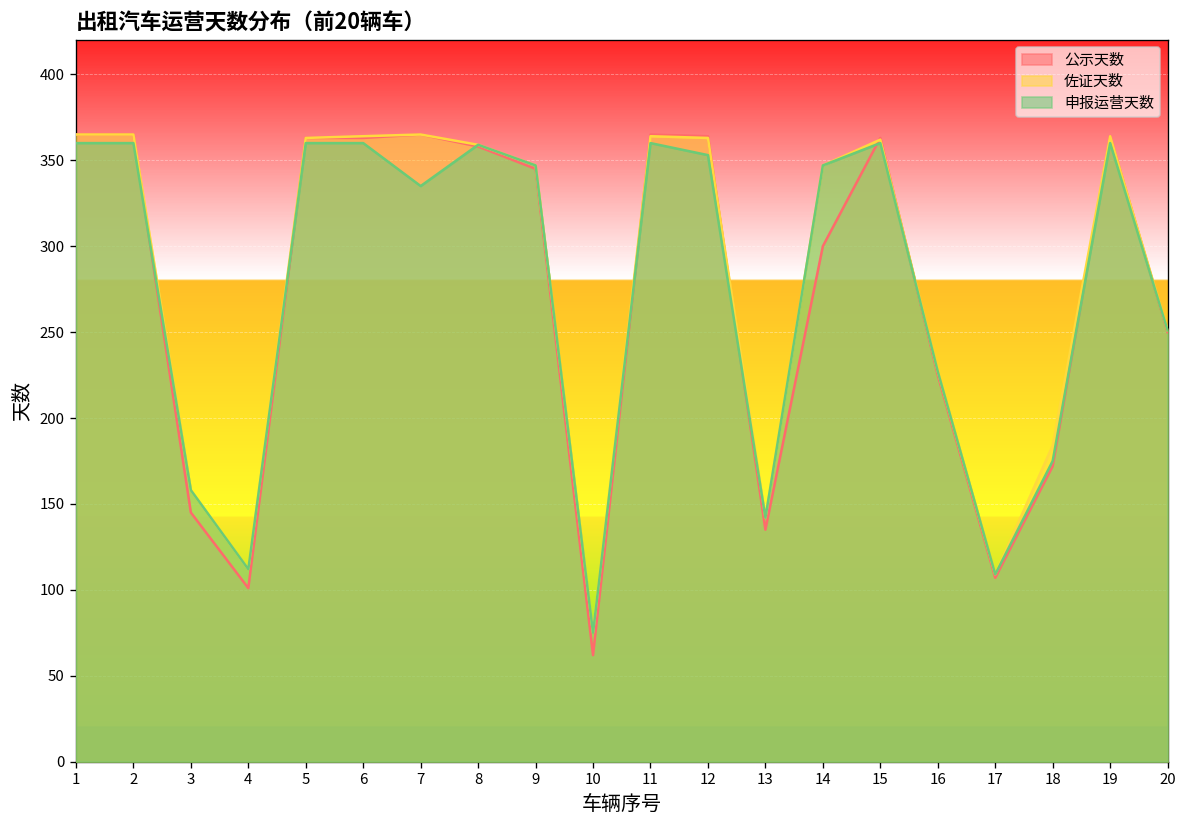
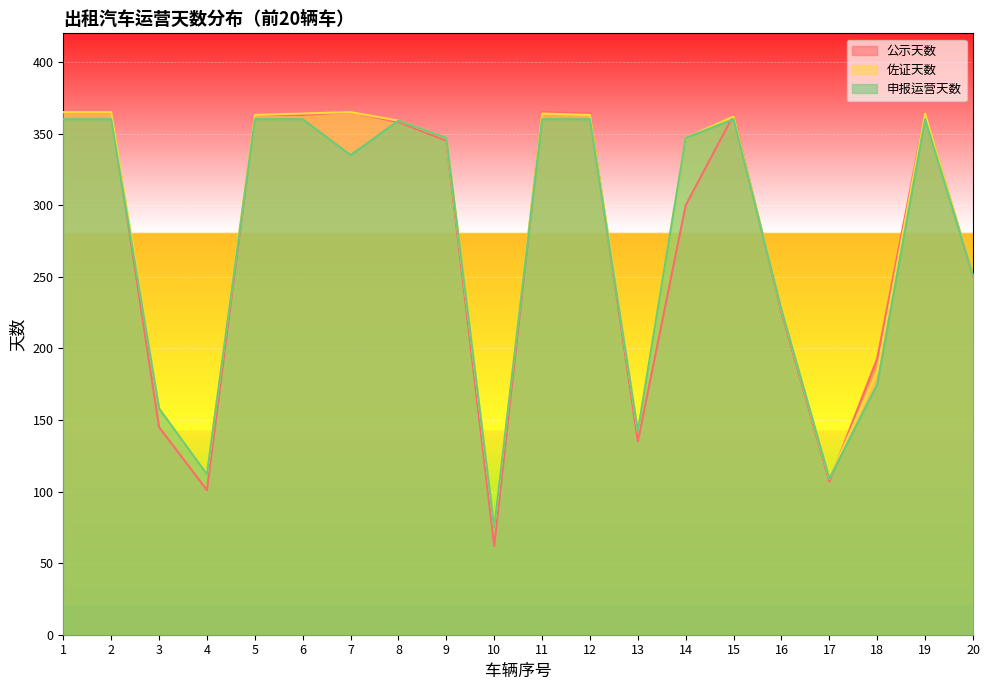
  {
    "公示天数": {
      "3": 145,
      "4": 101,
      "9": 345,
      "10": 62,
      "13": 135,
      "14": 300,
      "16": 225,
      "17": 107,
-     "18": 172
+     "18": 193
    },
    "佐证天数": {
      "18": 184
    },
    "申报运营天数": {
      "1": 360,
      "2": 360,
      "5": 360,
      "6": 360,
      "7": 335,
      "11": 360,
-     "12": 353,
+     "12": 360,
      "15": 360,
      "18": 175,
      "19": 360
    }
  }
